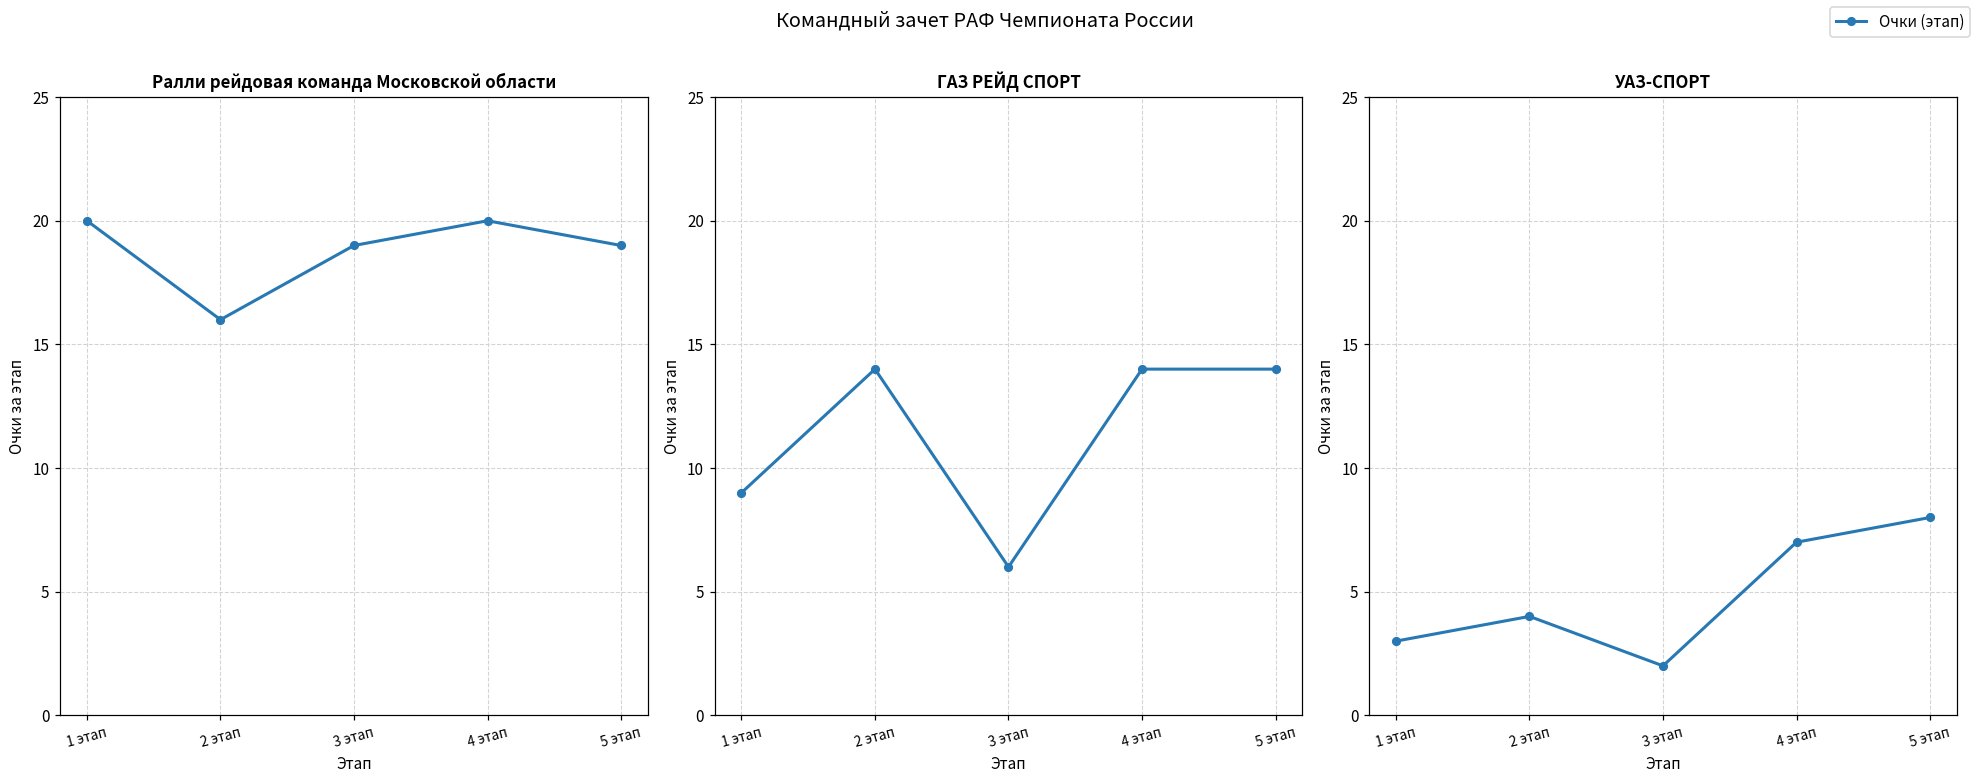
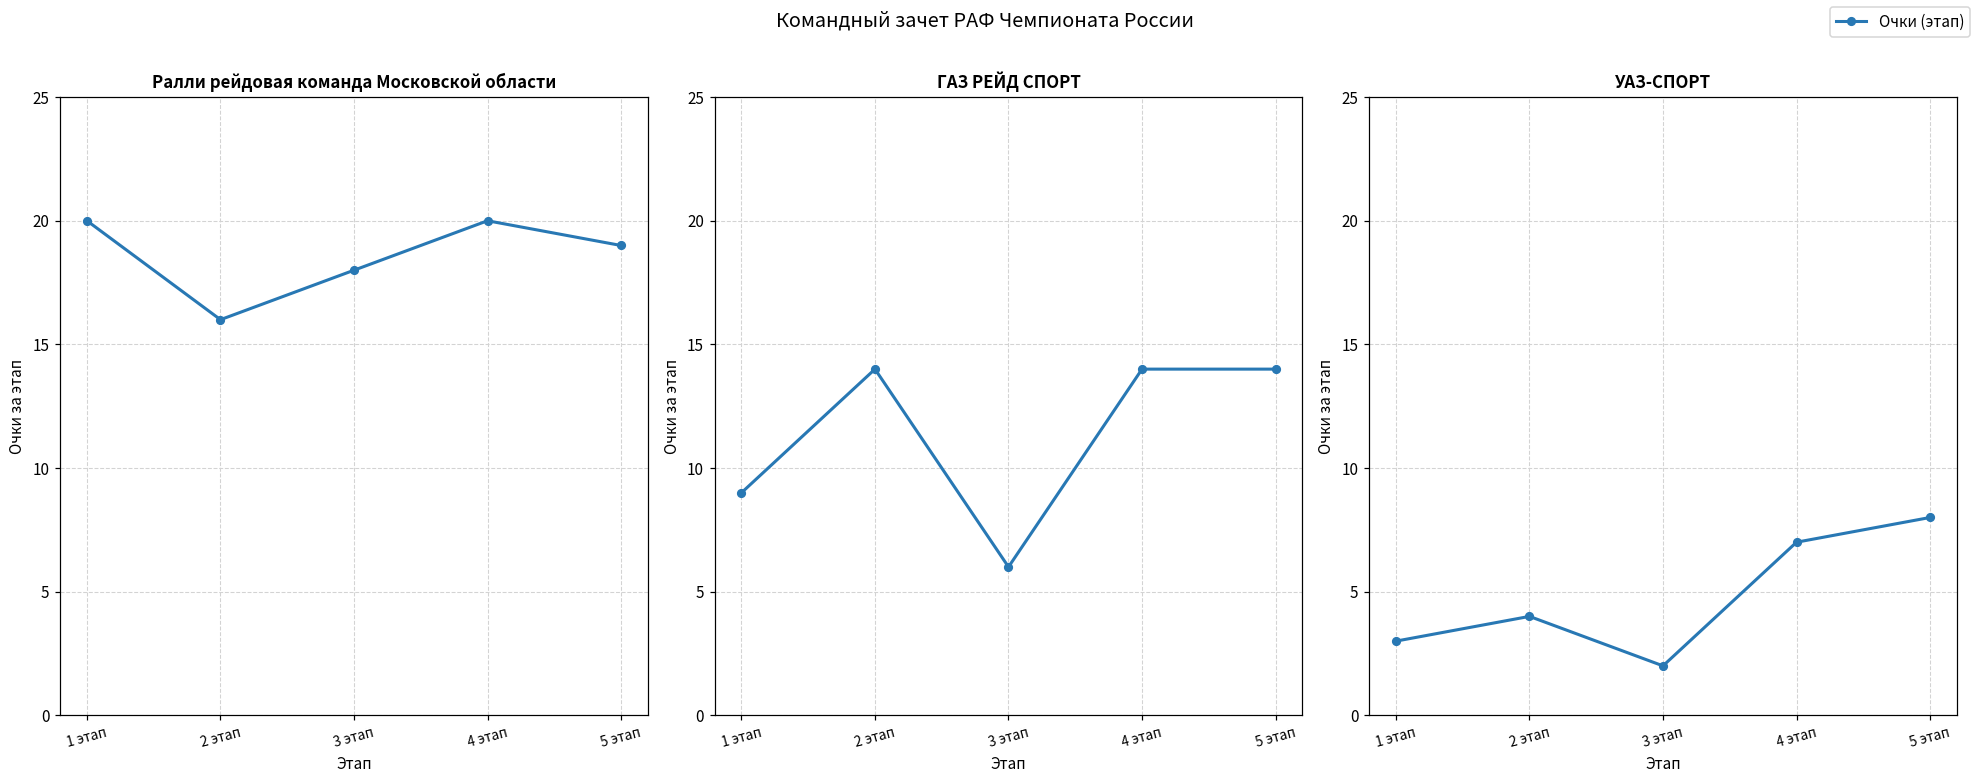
  {
    "Ралли рейдовая команда Московской области": {
      "1 этап": 20,
      "2 этап": 16,
-     "3 этап": 19,
+     "3 этап": 18,
      "4 этап": 20,
      "5 этап": 19
    },
    "ГАЗ РЕЙД СПОРТ": {
      "1 этап": 9.0,
      "2 этап": 14.0,
      "3 этап": 6.0,
      "4 этап": 14.0,
      "5 этап": 14.0
    },
    "УАЗ-СПОРТ": {
      "1 этап": 3.0,
      "2 этап": 4.0,
      "3 этап": 2.0,
      "4 этап": 7.0,
      "5 этап": 8.0
    }
  }
